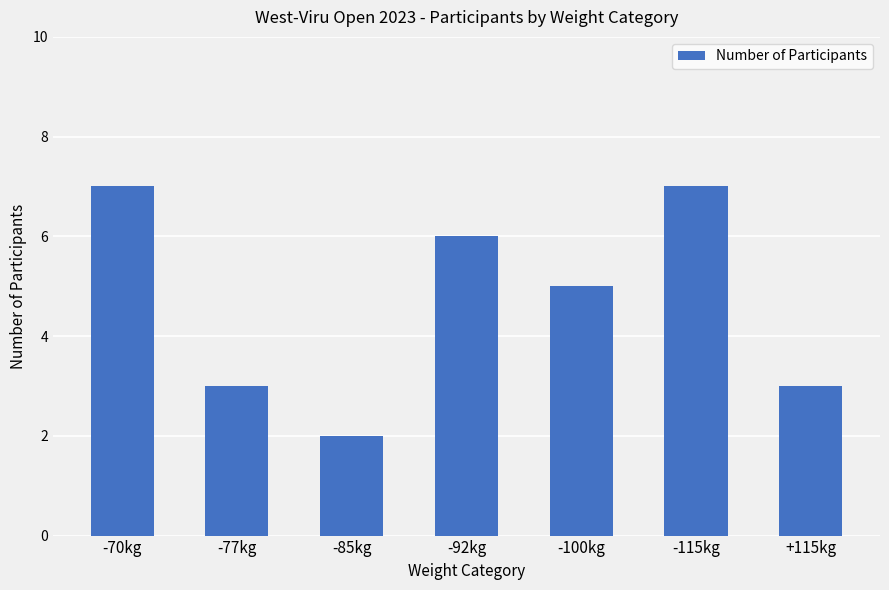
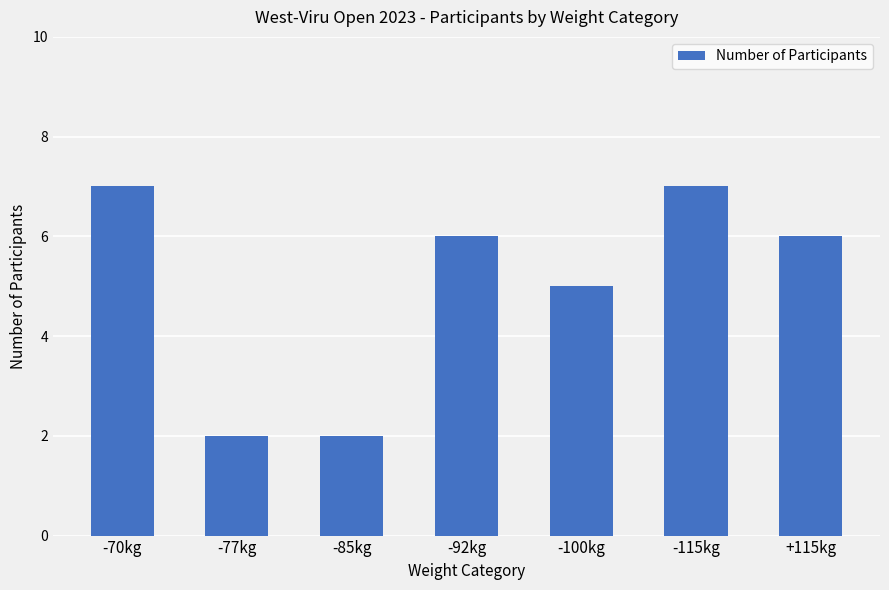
  {
    "-70kg": 7,
-   "-77kg": 3,
+   "-77kg": 2,
    "-85kg": 2,
    "-92kg": 6,
    "-100kg": 5,
    "-115kg": 7,
-   "+115kg": 3
+   "+115kg": 6
  }
